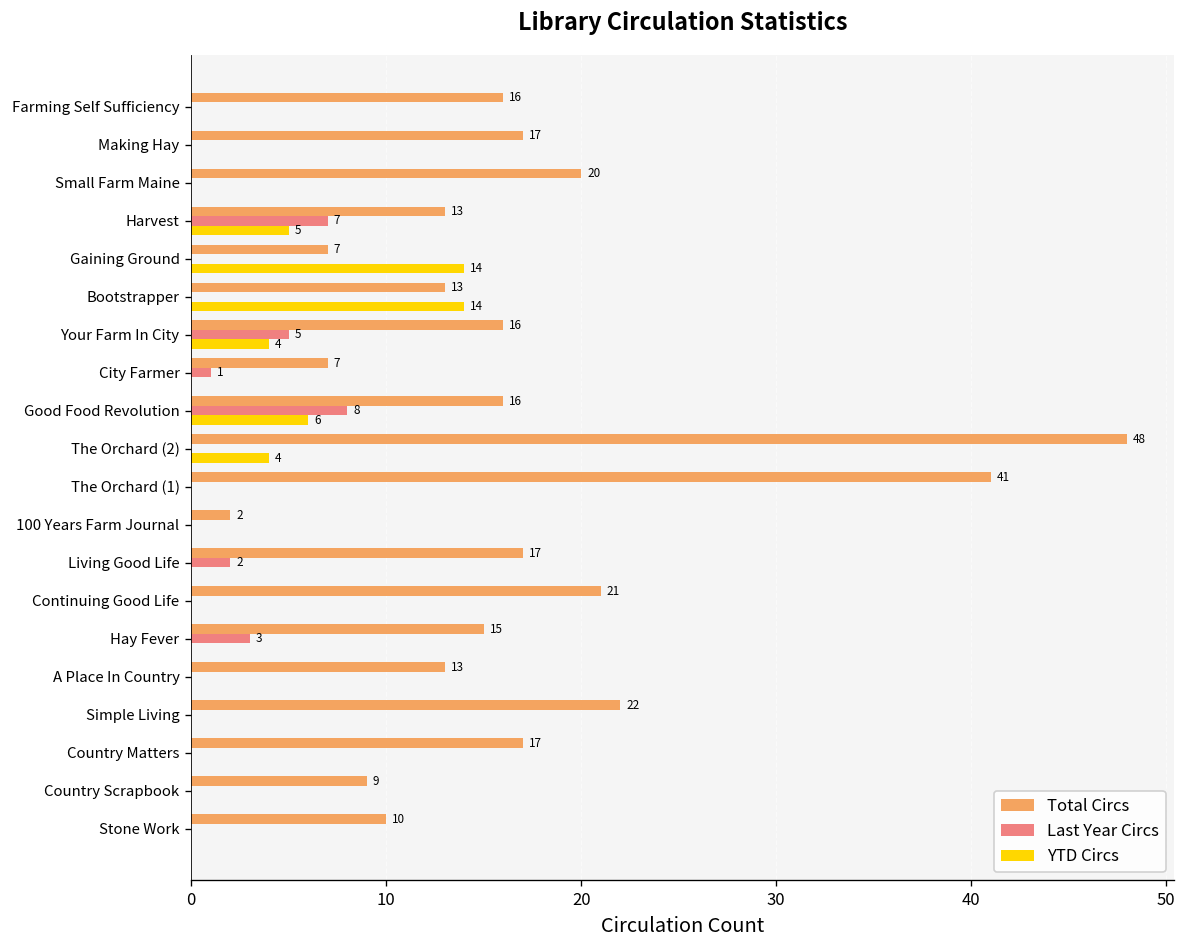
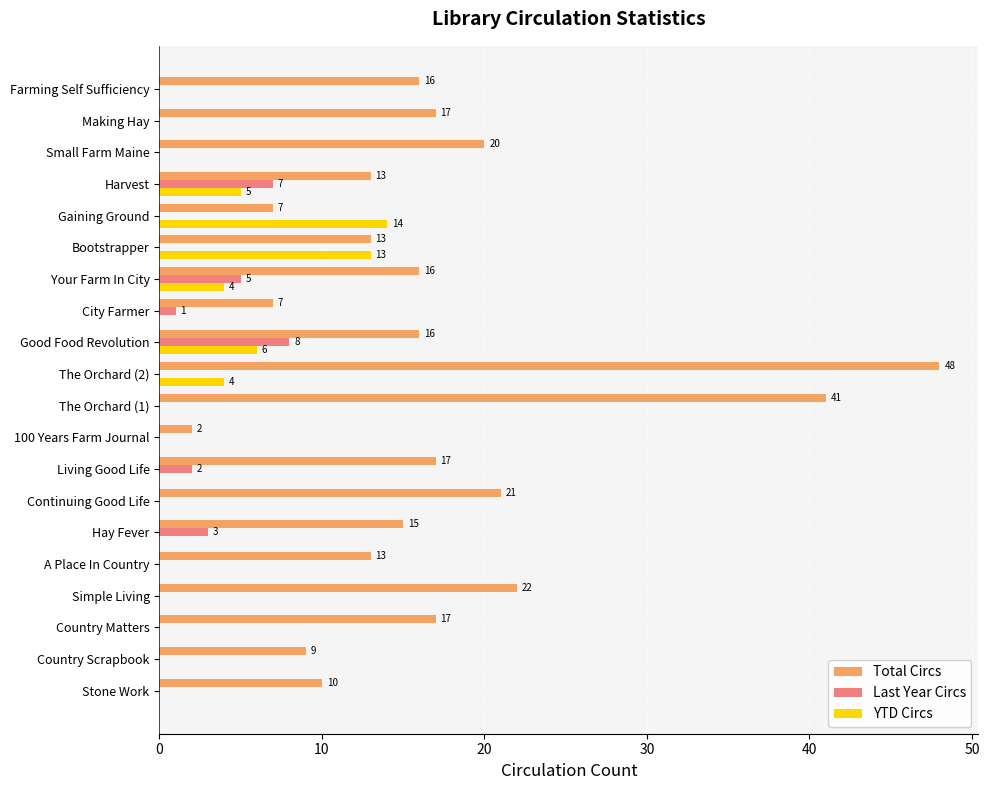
  {
    "YTD Circs": {
      "Harvest": 5,
      "Gaining Ground": 14,
-     "Bootstrapper": 14,
+     "Bootstrapper": 13,
      "Your Farm In City": 4,
      "Good Food Revolution": 6,
      "The Orchard (2)": 4
    }
  }
